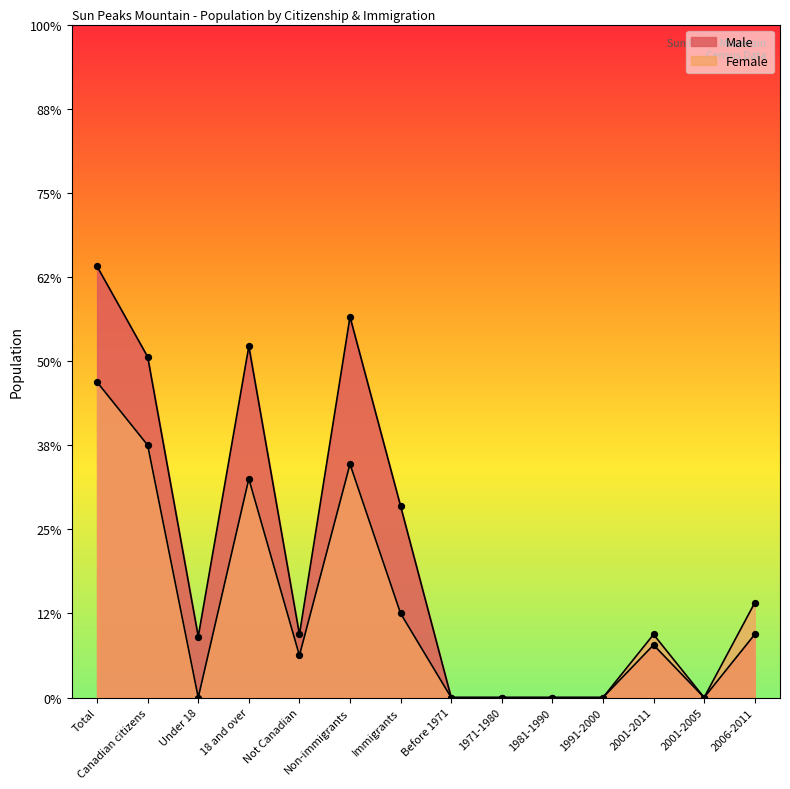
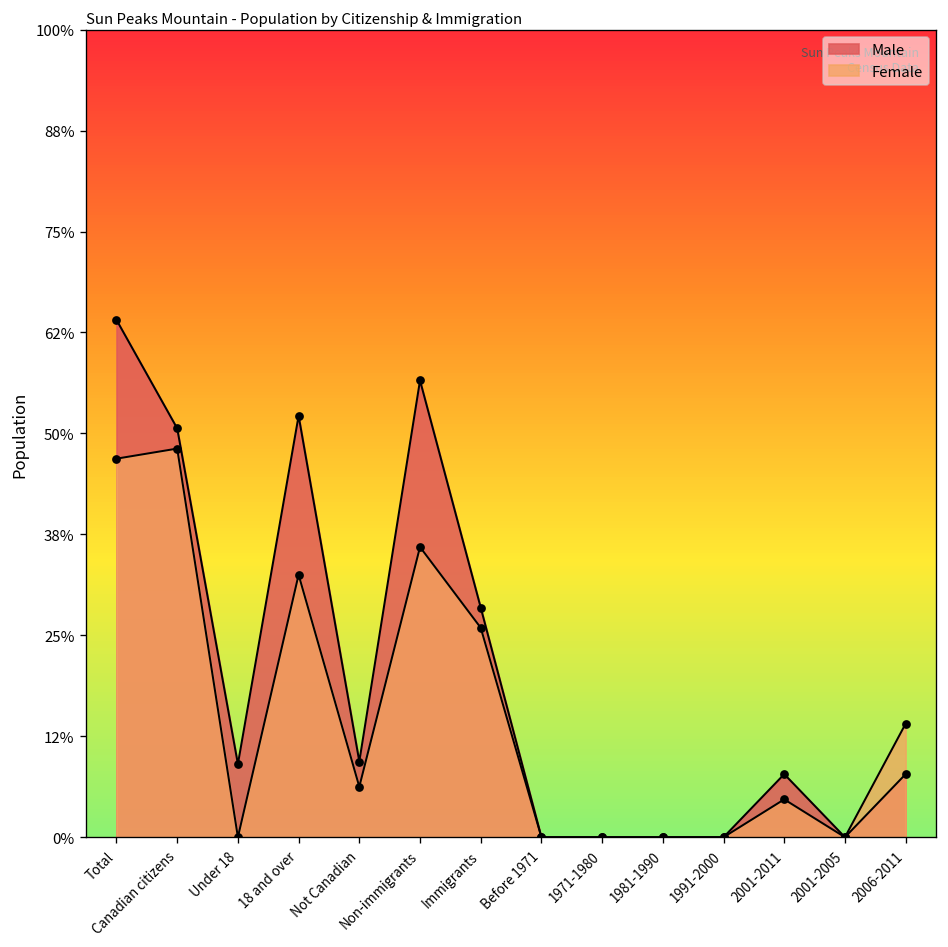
  {
    "Male": {
      "Total": "64%",
      "Canadian citizens": "51%",
      "Under 18": "9%",
      "18 and over": "52%",
      "Not Canadian": "9%",
      "Non-immigrants": "57%",
      "Immigrants": "28%",
      "2001-2011": "8%",
-     "2006-2011": "9%"
+     "2006-2011": "8%"
    },
    "Female": {
      "Total": "47%",
-     "Canadian citizens": "38%",
+     "Canadian citizens": "48%",
      "Under 18": "0%",
      "18 and over": "33%",
      "Not Canadian": "6%",
-     "Non-immigrants": "35%",
-     "Immigrants": "13%",
-     "2001-2011": "9%",
+     "Non-immigrants": "36%",
+     "Immigrants": "26%",
+     "2001-2011": "5%",
      "2006-2011": "14%"
    }
  }
